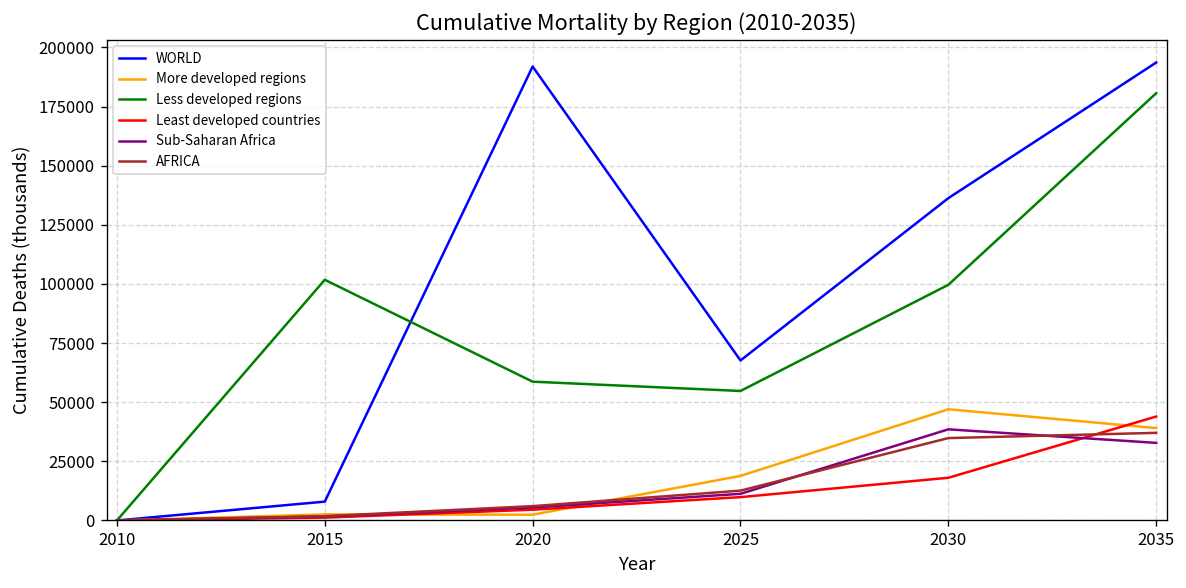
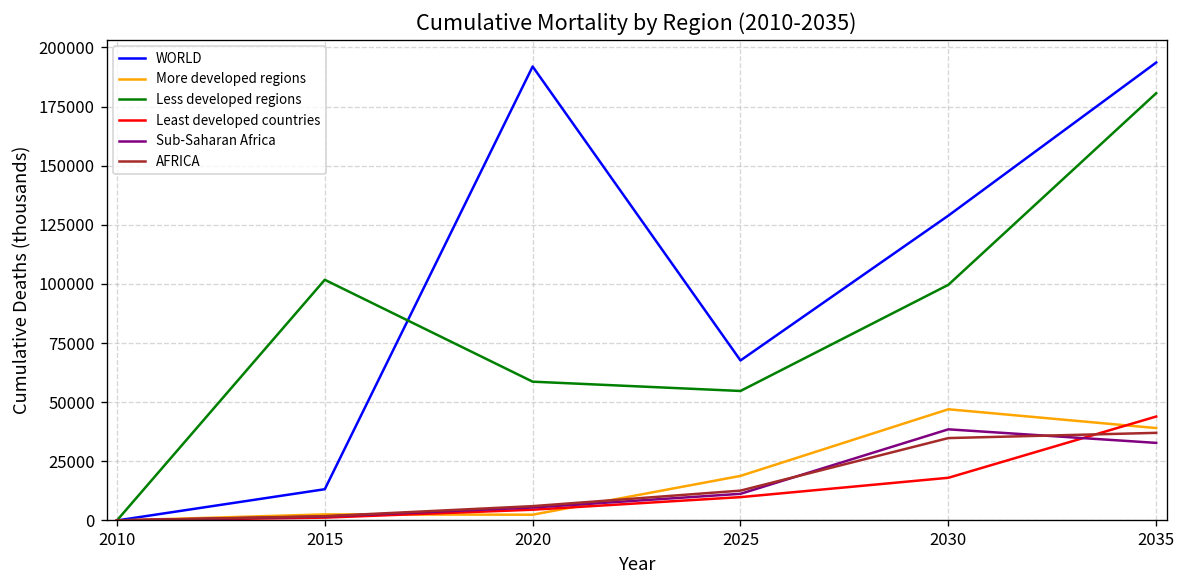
  {
    "WORLD": {
-     "2015": 8000,
+     "2015": 13000,
      "2020": 192000,
      "2025": 68000,
-     "2030": 136000,
+     "2030": 129000,
      "2035": 194000
    },
    "More developed regions": {
      "2020": 2000,
      "2025": 19000,
      "2030": 47000,
      "2035": 39000
    },
    "Less developed regions": {
      "2015": 102000,
      "2020": 59000,
      "2025": 55000,
      "2030": 100000,
      "2035": 181000
    },
    "Least developed countries": {
      "2025": 10000,
      "2030": 18000,
      "2035": 44000
    },
    "Sub-Saharan Africa": {
      "2025": 11000,
      "2030": 39000,
      "2035": 33000
    },
    "AFRICA": {
      "2025": 13000,
      "2030": 35000,
      "2035": 37000
    }
  }
